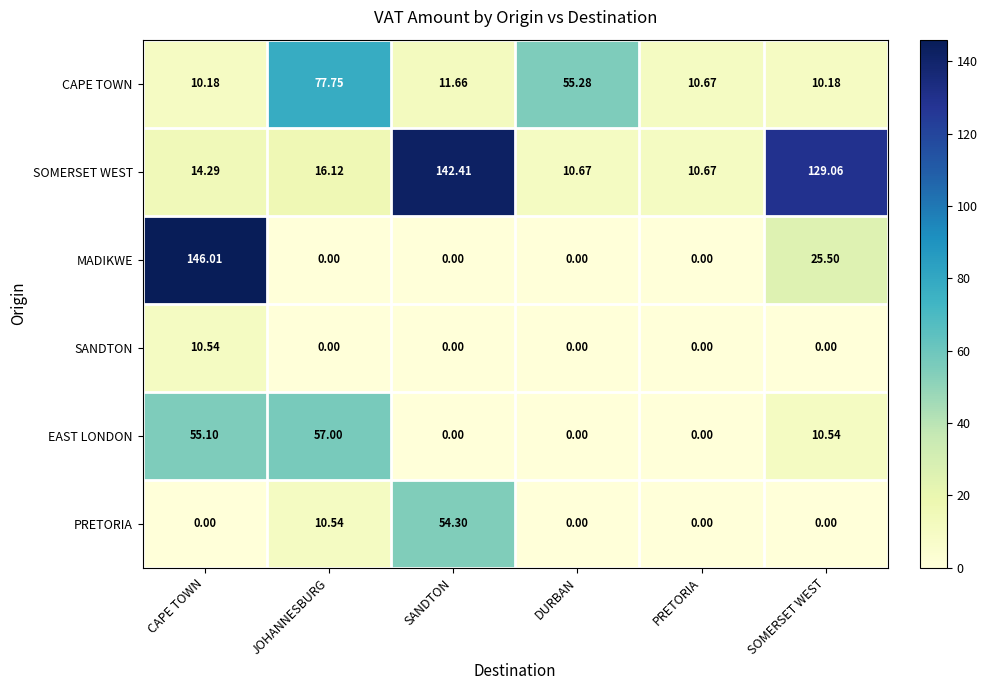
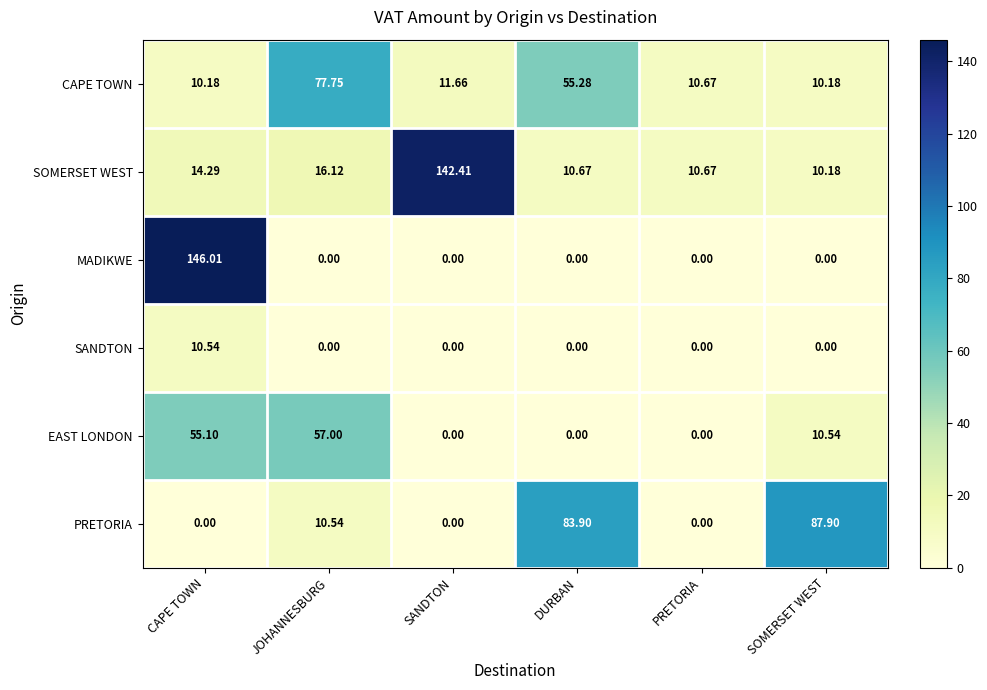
  {
    "CAPE TOWN": {
      "CAPE TOWN": 10.18,
      "JOHANNESBURG": 77.75,
      "SANDTON": 11.66,
      "DURBAN": 55.28,
      "PRETORIA": 10.67,
      "SOMERSET WEST": 10.18
    },
    "SOMERSET WEST": {
      "CAPE TOWN": 14.29,
      "JOHANNESBURG": 16.12,
      "SANDTON": 142.41,
      "DURBAN": 10.67,
      "PRETORIA": 10.67,
-     "SOMERSET WEST": 129.06
+     "SOMERSET WEST": 10.18
    },
    "MADIKWE": {
      "CAPE TOWN": 146.01,
      "JOHANNESBURG": 0.00,
      "SANDTON": 0.00,
      "DURBAN": 0.00,
      "PRETORIA": 0.00,
-     "SOMERSET WEST": 25.50
+     "SOMERSET WEST": 0.00
    },
    "SANDTON": {
      "CAPE TOWN": 10.54,
      "JOHANNESBURG": 0.00,
      "SANDTON": 0.00,
      "DURBAN": 0.00,
      "PRETORIA": 0.00,
      "SOMERSET WEST": 0.00
    },
    "EAST LONDON": {
      "CAPE TOWN": 55.10,
      "JOHANNESBURG": 57.00,
      "SANDTON": 0.00,
      "DURBAN": 0.00,
      "PRETORIA": 0.00,
      "SOMERSET WEST": 10.54
    },
    "PRETORIA": {
      "CAPE TOWN": 0.00,
      "JOHANNESBURG": 10.54,
-     "SANDTON": 54.30,
-     "DURBAN": 0.00,
+     "SANDTON": 0.00,
+     "DURBAN": 83.90,
      "PRETORIA": 0.00,
-     "SOMERSET WEST": 0.00
+     "SOMERSET WEST": 87.90
    }
  }
